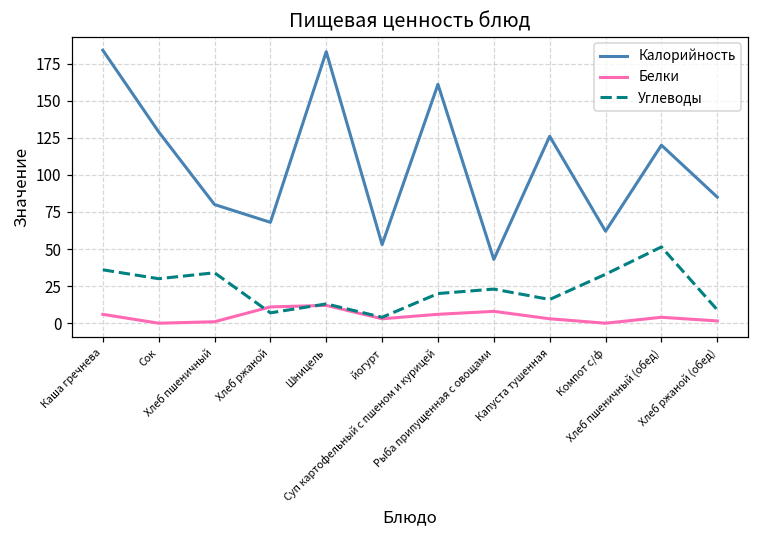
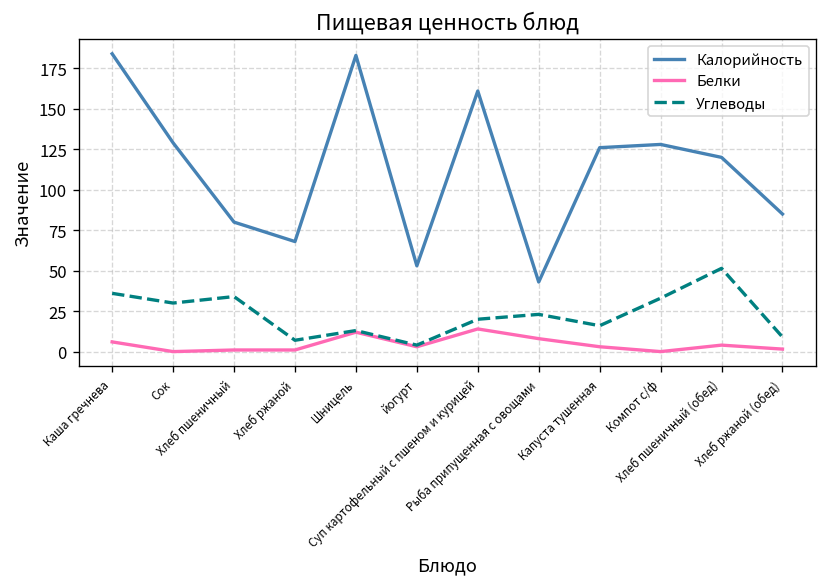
  {
    "Калорийность": {
      "Каша гречнева": 184,
      "Сок": 129,
      "Хлеб пшеничный": 80,
      "Хлеб ржаной": 68,
      "Шницель": 183,
      "йогурт": 53,
      "Суп картофельный с пшеном и курицей": 161,
      "Рыба припущенная с овощами": 43,
      "Капуста тушенная": 126,
-     "Компот с/ф": 62,
+     "Компот с/ф": 128,
      "Хлеб пшеничный (обед)": 120,
      "Хлеб ржаной (обед)": 85
    },
    "Белки": {
      "Каша гречнева": 6,
      "Сок": 0,
      "Хлеб пшеничный": 1,
-     "Хлеб ржаной": 11,
-     "Суп картофельный с пшеном и курицей": 6,
+     "Хлеб ржаной": 1,
+     "Суп картофельный с пшеном и курицей": 14,
      "Рыба припущенная с овощами": 8,
      "Капуста тушенная": 3,
      "Компот с/ф": 0,
      "Хлеб пшеничный (обед)": 4,
      "Хлеб ржаной (обед)": 2
    },
    "Углеводы": {
      "Каша гречнева": 36,
      "Сок": 30,
      "Хлеб пшеничный": 34,
      "Хлеб ржаной": 7,
      "Суп картофельный с пшеном и курицей": 20,
      "Рыба припущенная с овощами": 23,
      "Капуста тушенная": 16,
      "Компот с/ф": 33,
      "Хлеб пшеничный (обед)": 51,
      "Хлеб ржаной (обед)": 9
    }
  }
